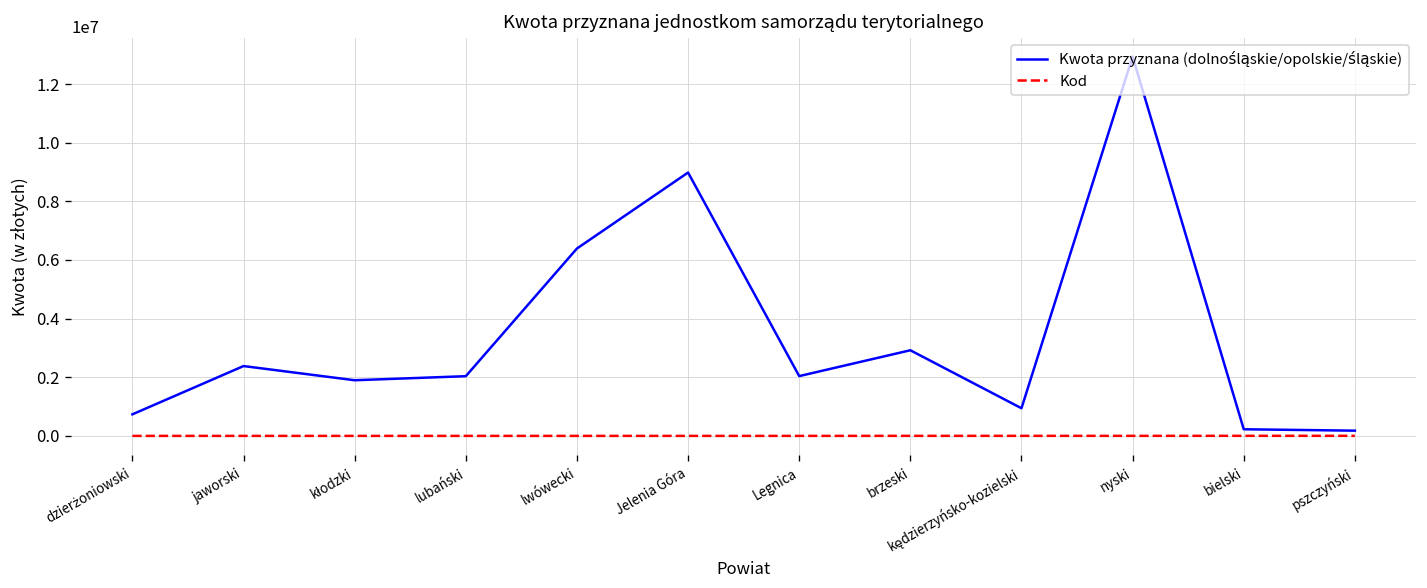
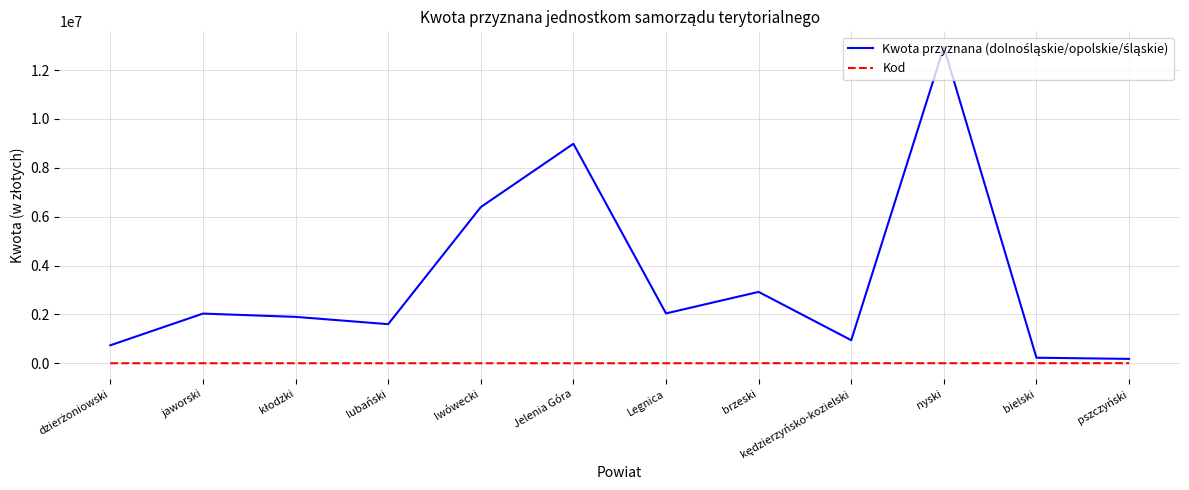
  {
    "Kwota przyznana (dolnośląskie/opolskie/śląskie)": {
      "dzierżoniowski": 700000,
-     "jaworski": 2400000,
+     "jaworski": 2000000,
      "kłodzki": 1900000,
-     "lubański": 2000000,
+     "lubański": 1600000,
      "lwówecki": 6400000,
      "Jelenia Góra": 9000000,
      "Legnica": 2000000,
      "brzeski": 2900000,
      "kędzierzyńsko-kozielski": 900000,
      "bielski": 200000,
      "pszczyński": 200000
    },
    "Kod": {
      "dzierżoniowski": 0,
      "jaworski": 0,
      "kłodzki": 0,
      "lubański": 0,
      "lwówecki": 0,
      "Jelenia Góra": 0,
      "Legnica": 0,
      "brzeski": 0,
      "kędzierzyńsko-kozielski": 0,
      "nyski": 0,
      "bielski": 0,
      "pszczyński": 0
    }
  }
